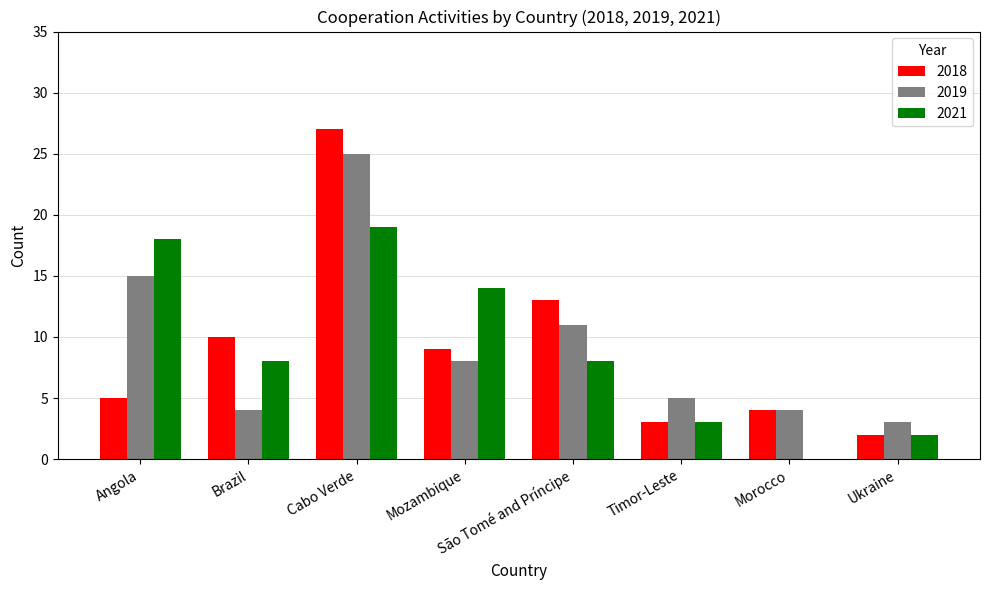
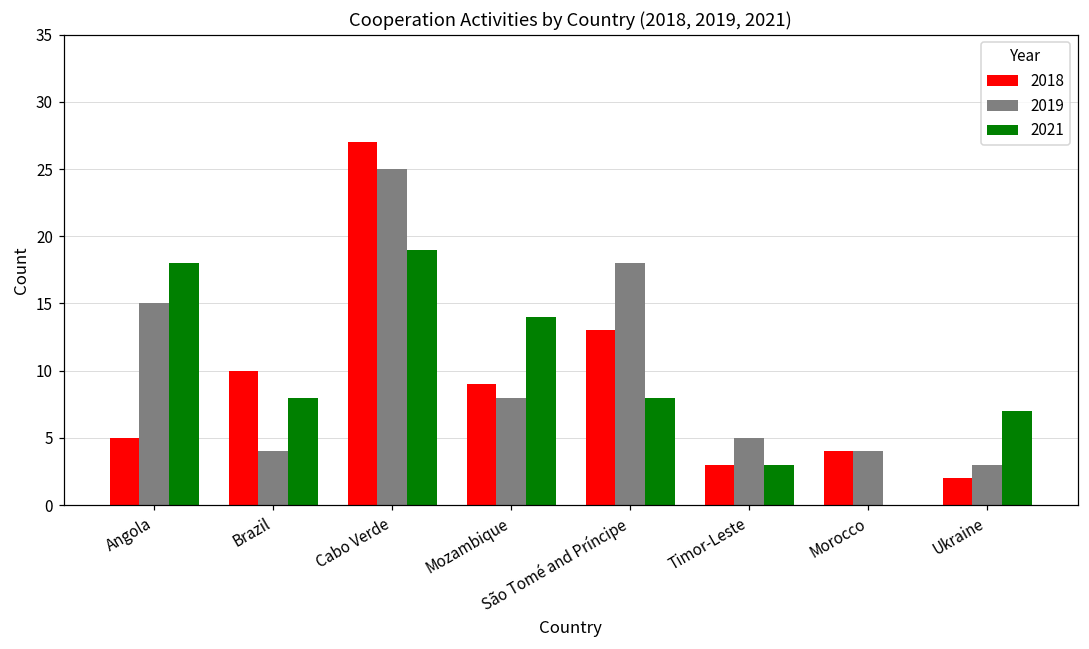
  {
    "2018": {
      "Angola": 5,
      "Brazil": 10,
      "Cabo Verde": 27,
      "Mozambique": 9,
      "São Tomé and Príncipe": 13,
      "Timor-Leste": 3,
      "Morocco": 4,
      "Ukraine": 2
    },
    "2019": {
      "Angola": 15,
      "Brazil": 4,
      "Cabo Verde": 25,
      "Mozambique": 8,
-     "São Tomé and Príncipe": 11,
+     "São Tomé and Príncipe": 18,
      "Timor-Leste": 5,
      "Morocco": 4,
      "Ukraine": 3
    },
    "2021": {
      "Angola": 18,
      "Brazil": 8,
      "Cabo Verde": 19,
      "Mozambique": 14,
      "São Tomé and Príncipe": 8,
      "Timor-Leste": 3,
      "Morocco": 0,
-     "Ukraine": 2
+     "Ukraine": 7
    }
  }
